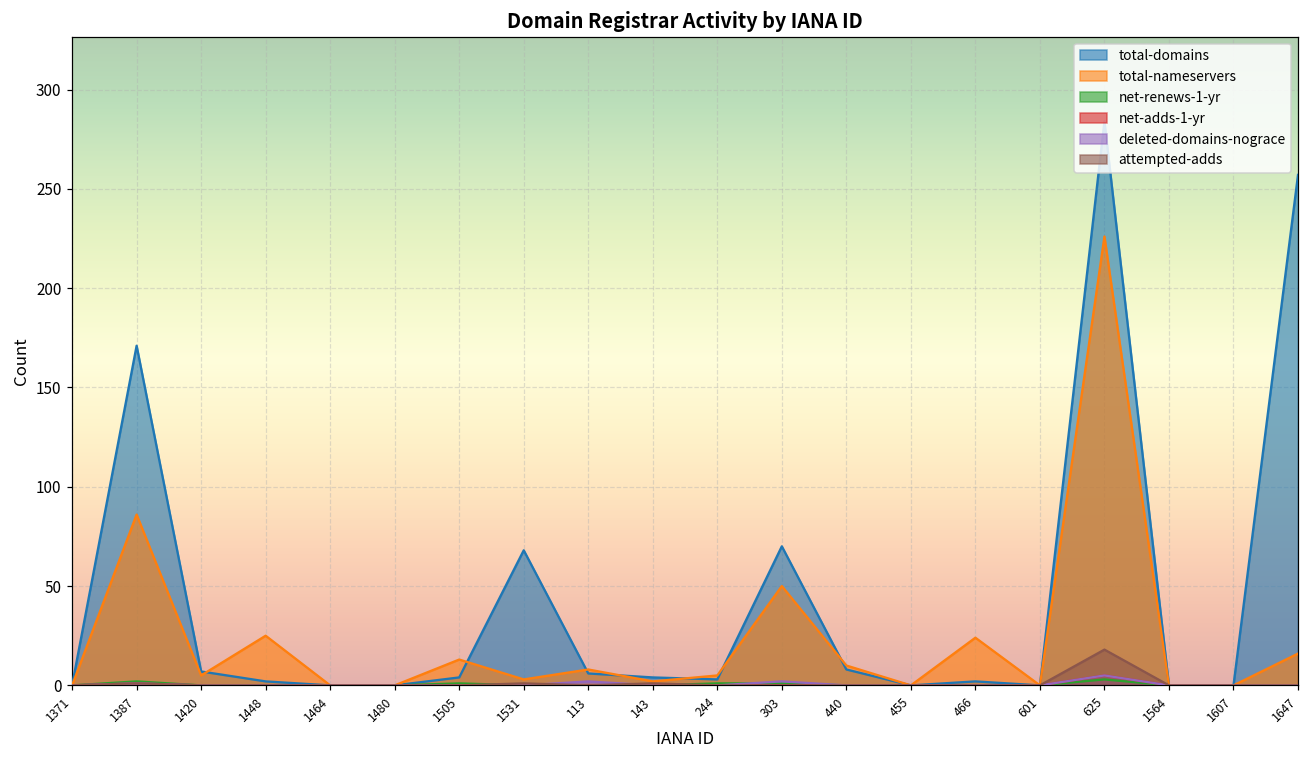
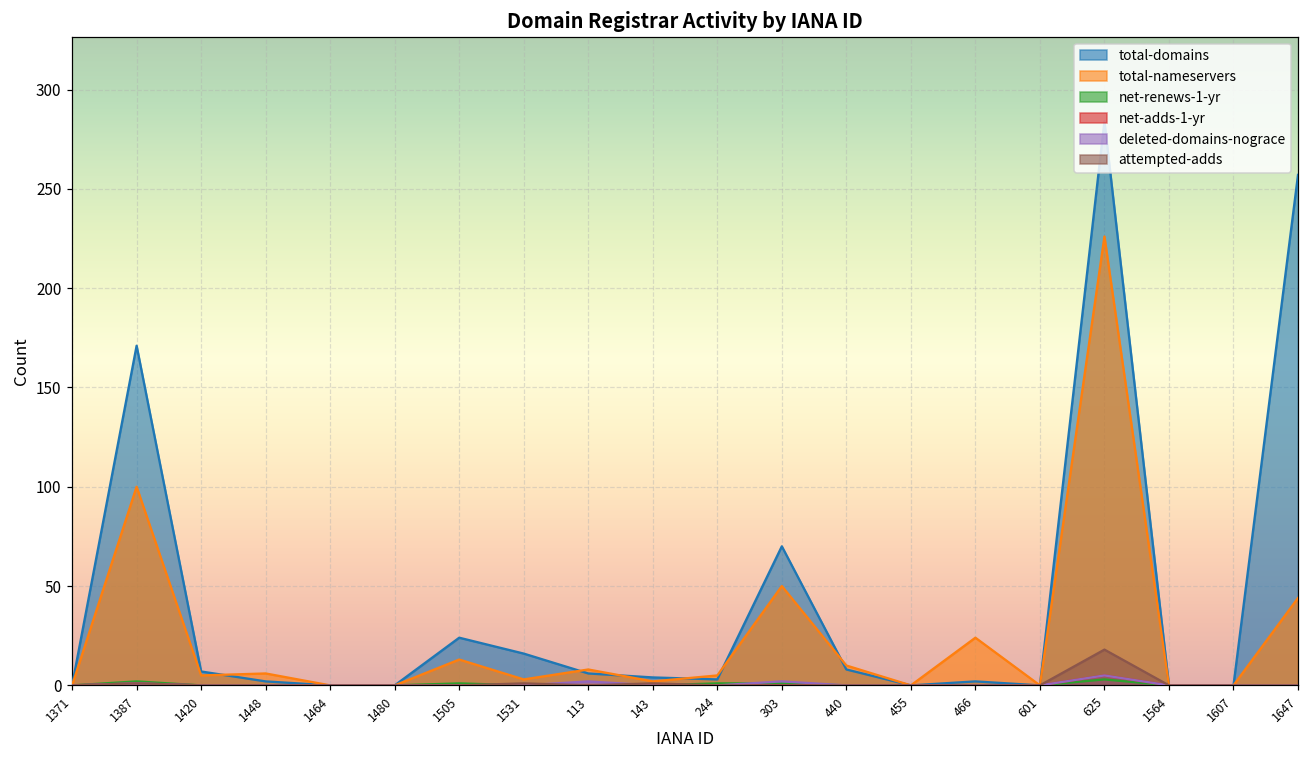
  {
    "total-domains": {
      "1387": 171,
      "1420": 7,
      "1448": 2,
-     "1505": 4,
-     "1531": 68,
+     "1505": 24,
+     "1531": 16,
      "113": 6,
      "143": 4,
      "244": 3,
      "303": 70,
      "440": 8,
      "466": 2,
      "1647": 257
    },
    "total-nameservers": {
-     "1387": 86,
+     "1387": 100,
      "1420": 5,
-     "1448": 25,
+     "1448": 6,
      "1505": 13,
      "1531": 3,
      "113": 8,
      "244": 5,
      "303": 50,
      "440": 10,
      "466": 24,
      "625": 226,
-     "1647": 16
+     "1647": 44
    },
    "net-renews-1-yr": {
      "625": 3
    },
    "deleted-domains-nograce": {
      "113": 2
    },
    "attempted-adds": {
      "625": 18
    }
  }
